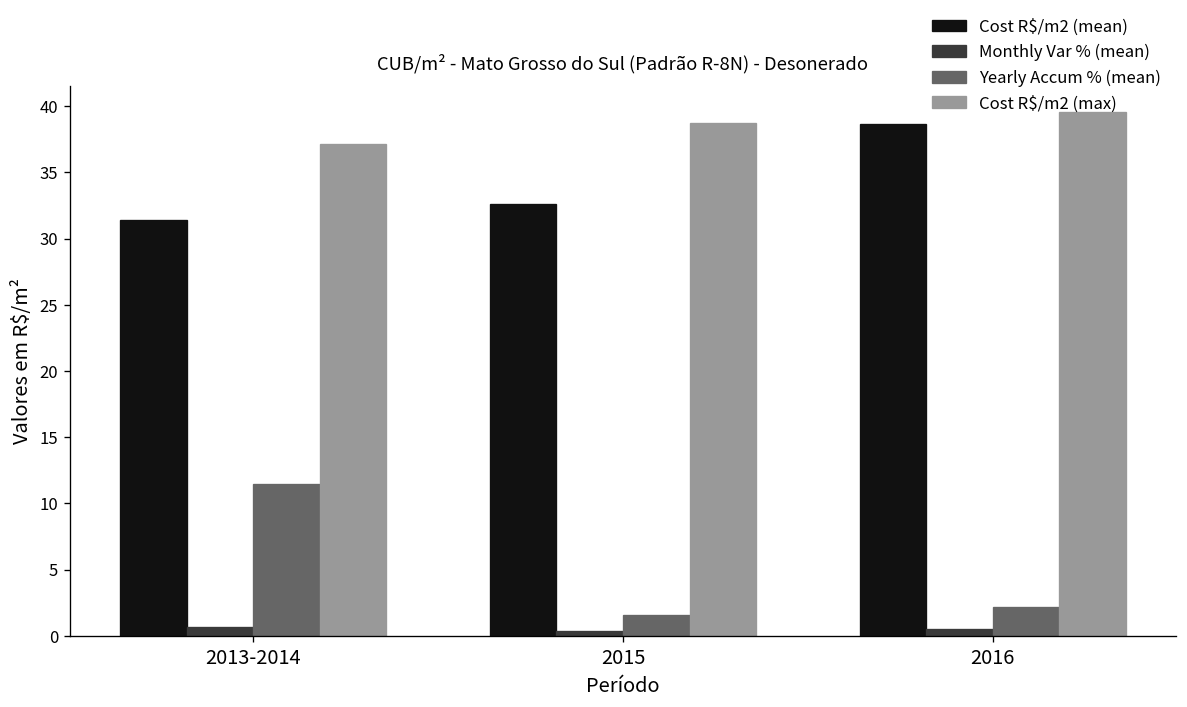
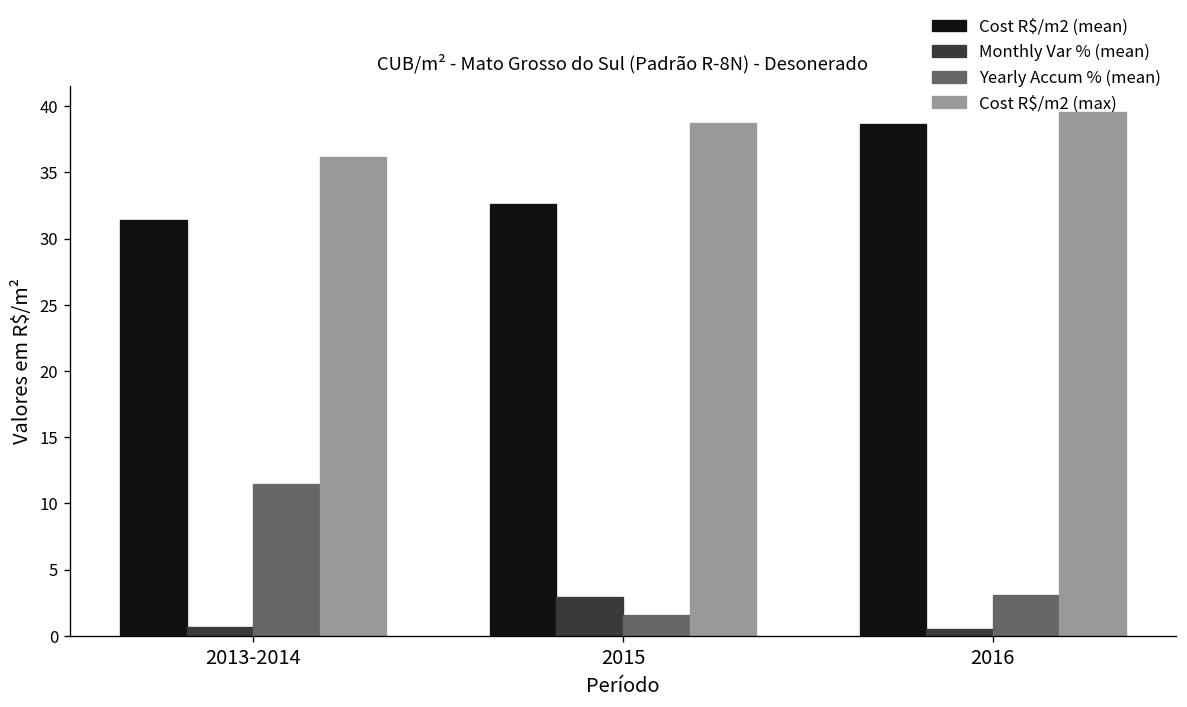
  {
    "Cost R$/m2 (mean)": {
      "2013-2014": 31.4,
      "2015": 32.6,
      "2016": 38.7
    },
    "Monthly Var % (mean)": {
      "2013-2014": 0.6,
-     "2015": 0.4,
+     "2015": 2.9,
      "2016": 0.5
    },
    "Yearly Accum % (mean)": {
      "2013-2014": 11.4,
      "2015": 1.6,
-     "2016": 2.2
+     "2016": 3.1
    },
    "Cost R$/m2 (max)": {
-     "2013-2014": 37.2,
+     "2013-2014": 36.1,
      "2015": 38.7,
      "2016": 39.6
    }
  }
